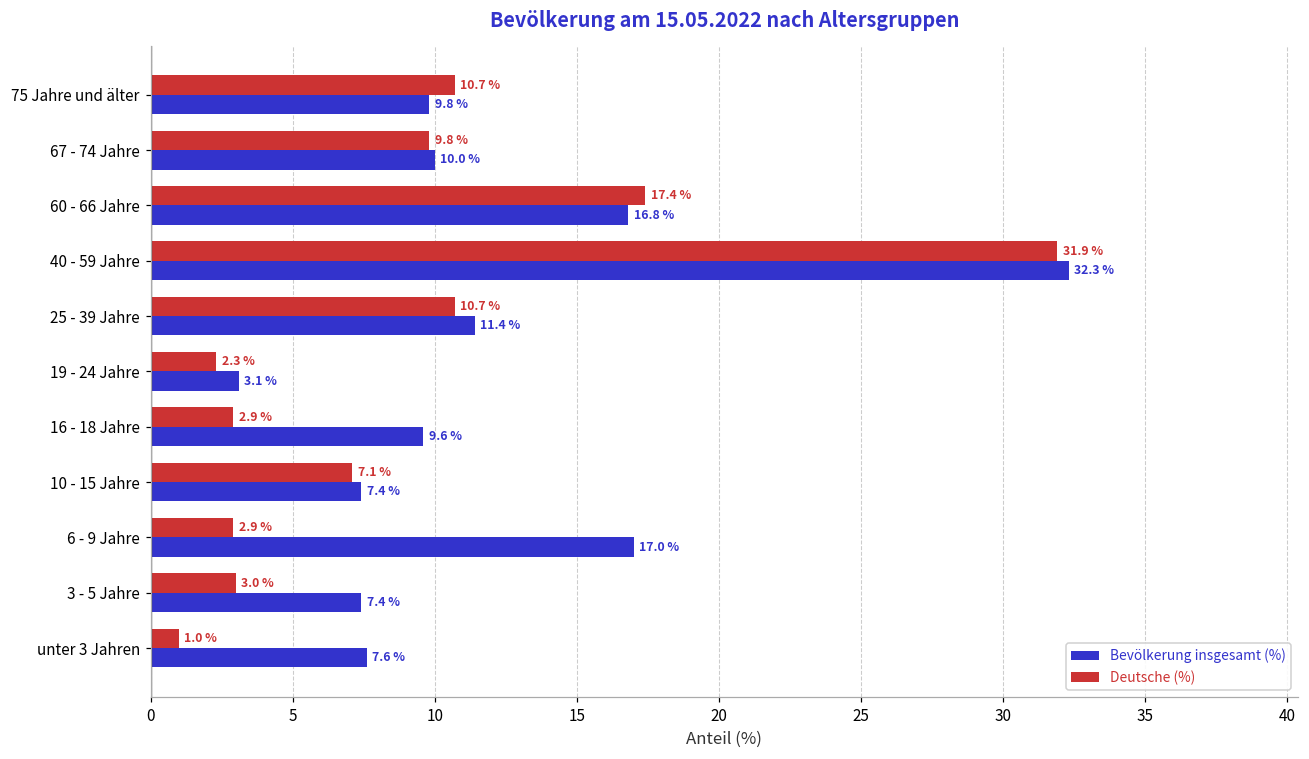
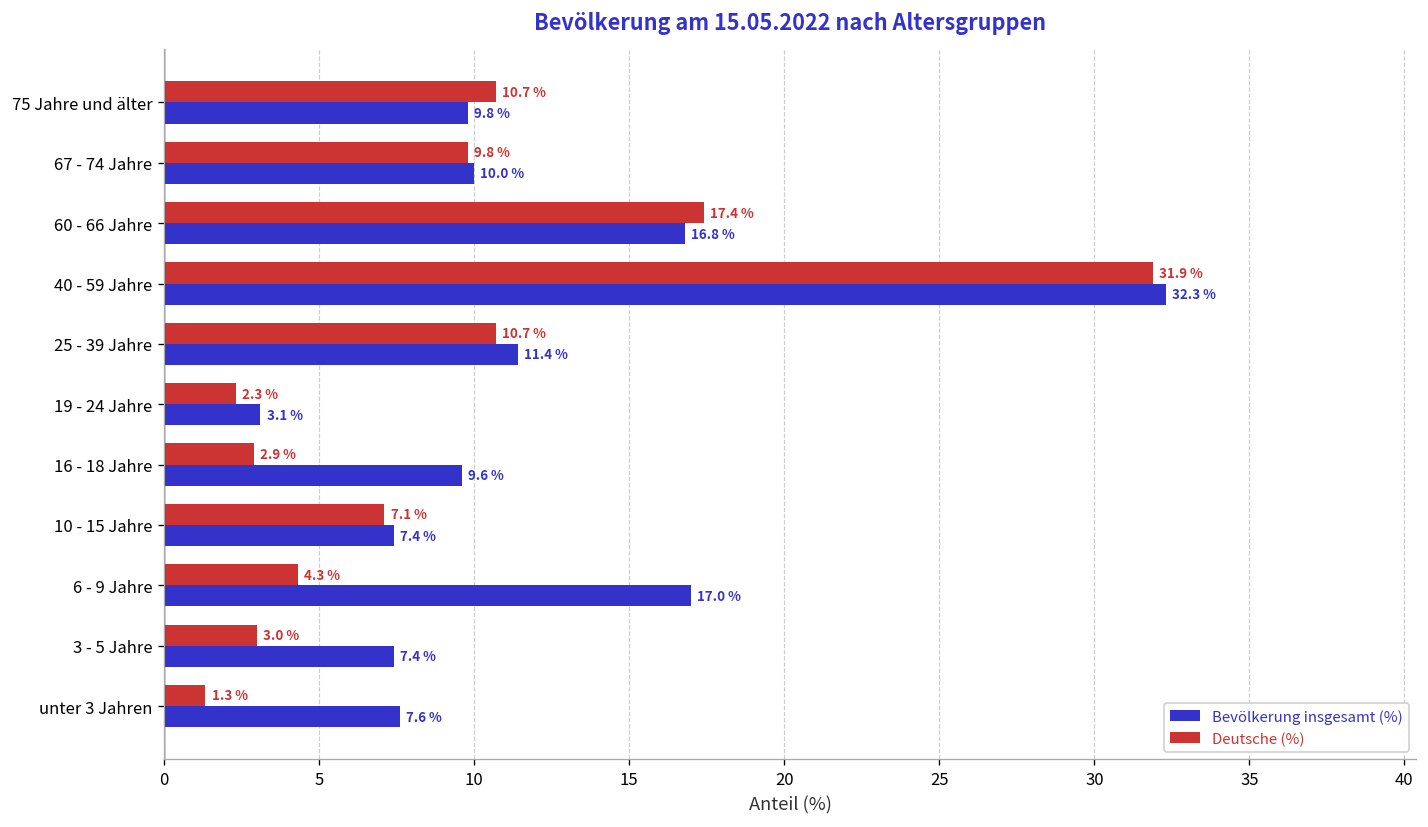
  {
    "Bevölkerung insgesamt (%)": {
      "75 Jahre und älter": "9.8 %",
      "67 - 74 Jahre": "10.0 %",
      "60 - 66 Jahre": "16.8 %",
      "40 - 59 Jahre": "32.3 %",
      "25 - 39 Jahre": "11.4 %",
      "19 - 24 Jahre": "3.1 %",
      "16 - 18 Jahre": "9.6 %",
      "10 - 15 Jahre": "7.4 %",
      "6 - 9 Jahre": "17.0 %",
      "3 - 5 Jahre": "7.4 %",
      "unter 3 Jahren": "7.6 %"
    },
    "Deutsche (%)": {
      "75 Jahre und älter": "10.7 %",
      "67 - 74 Jahre": "9.8 %",
      "60 - 66 Jahre": "17.4 %",
      "40 - 59 Jahre": "31.9 %",
      "25 - 39 Jahre": "10.7 %",
      "19 - 24 Jahre": "2.3 %",
      "16 - 18 Jahre": "2.9 %",
      "10 - 15 Jahre": "7.1 %",
-     "6 - 9 Jahre": "2.9 %",
+     "6 - 9 Jahre": "4.3 %",
      "3 - 5 Jahre": "3.0 %",
-     "unter 3 Jahren": "1.0 %"
+     "unter 3 Jahren": "1.3 %"
    }
  }
